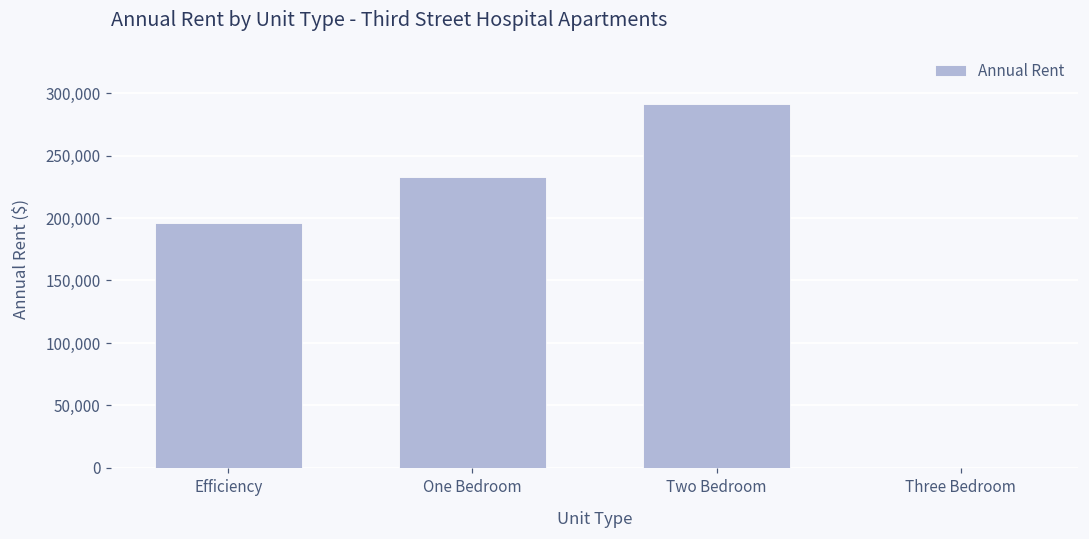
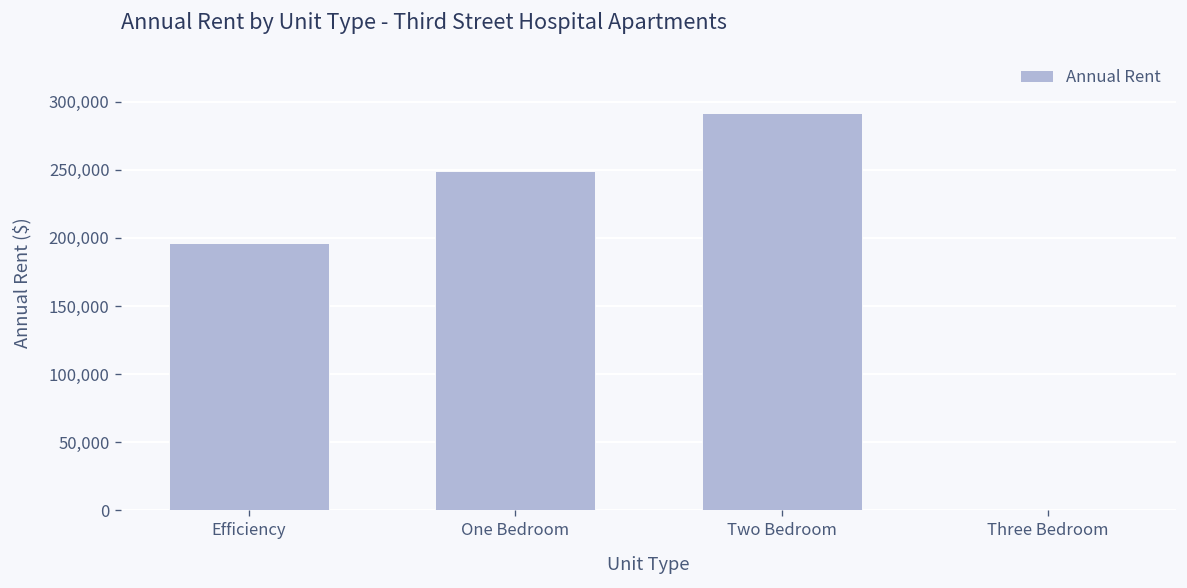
  {
    "Efficiency": "196,000",
-   "One Bedroom": "233,000",
+   "One Bedroom": "249,000",
    "Two Bedroom": "291,000",
    "Three Bedroom": "0"
  }
